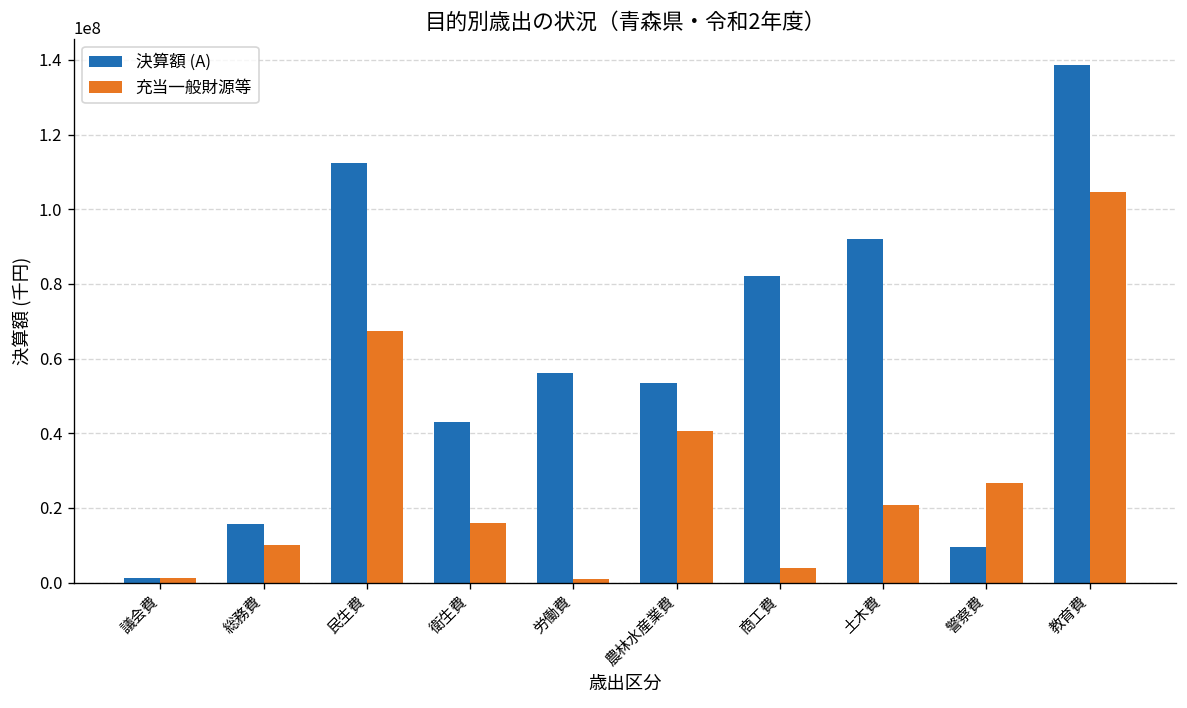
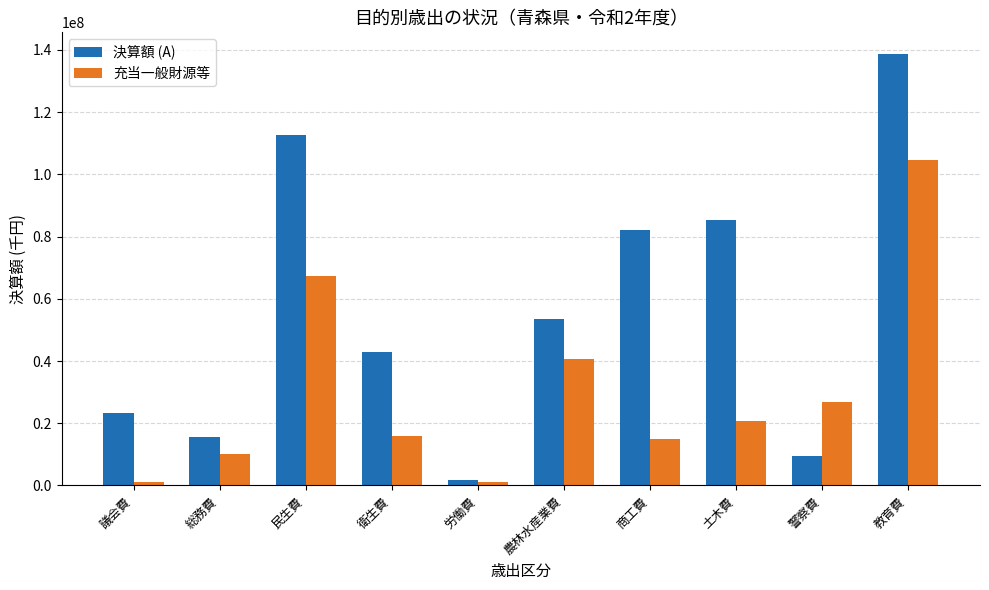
  {
    "決算額 (A)": {
-     "議会費": 1000000,
+     "議会費": 23000000,
      "総務費": 16000000,
      "民生費": 113000000,
      "衛生費": 43000000,
-     "労働費": 56000000,
+     "労働費": 2000000,
      "農林水産業費": 54000000,
      "商工費": 82000000,
-     "土木費": 92000000,
+     "土木費": 85000000,
      "警察費": 9000000,
      "教育費": 139000000
    },
    "充当一般財源等": {
      "議会費": 1000000,
      "総務費": 10000000,
      "民生費": 67000000,
      "衛生費": 16000000,
      "労働費": 1000000,
      "農林水産業費": 41000000,
-     "商工費": 4000000,
+     "商工費": 15000000,
      "土木費": 21000000,
      "警察費": 27000000,
      "教育費": 105000000
    }
  }
